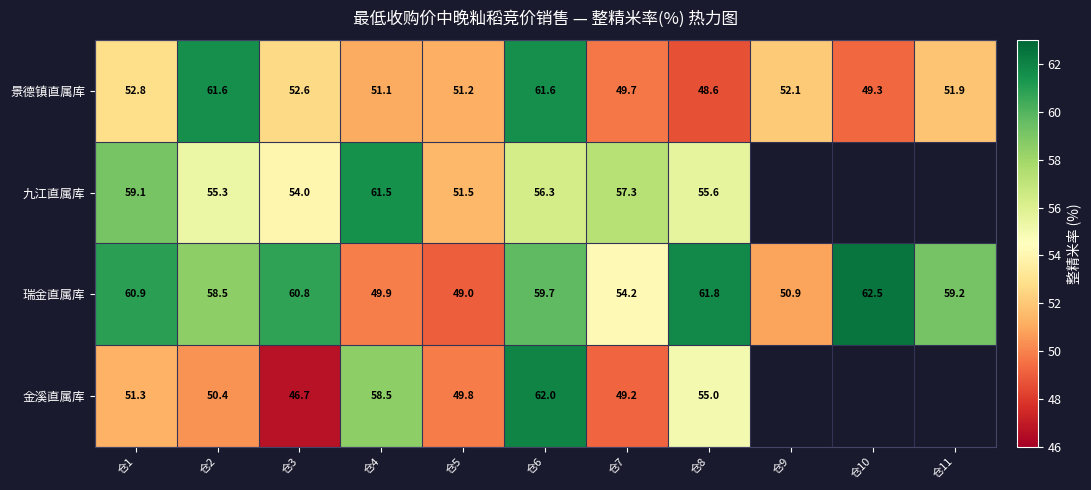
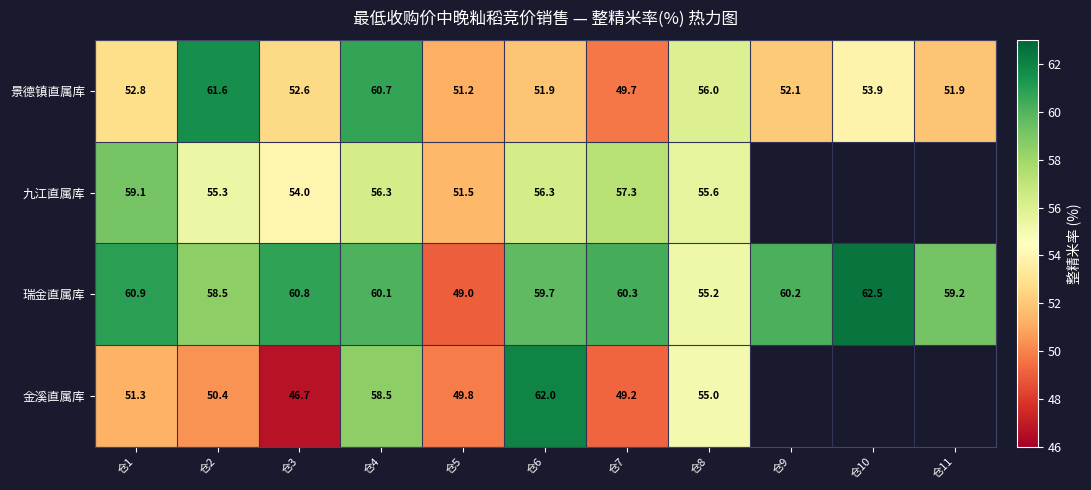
  {
    "景德镇直属库": {
      "仓1": 52.8,
      "仓2": 61.6,
      "仓3": 52.6,
-     "仓4": 51.1,
+     "仓4": 60.7,
      "仓5": 51.2,
-     "仓6": 61.6,
+     "仓6": 51.9,
      "仓7": 49.7,
-     "仓8": 48.6,
+     "仓8": 56.0,
      "仓9": 52.1,
-     "仓10": 49.3,
+     "仓10": 53.9,
      "仓11": 51.9
    },
    "九江直属库": {
      "仓1": 59.1,
      "仓2": 55.3,
      "仓3": 54.0,
-     "仓4": 61.5,
+     "仓4": 56.3,
      "仓5": 51.5,
      "仓6": 56.3,
      "仓7": 57.3,
      "仓8": 55.6
    },
    "瑞金直属库": {
      "仓1": 60.9,
      "仓2": 58.5,
      "仓3": 60.8,
-     "仓4": 49.9,
+     "仓4": 60.1,
      "仓5": 49.0,
      "仓6": 59.7,
-     "仓7": 54.2,
-     "仓8": 61.8,
-     "仓9": 50.9,
+     "仓7": 60.3,
+     "仓8": 55.2,
+     "仓9": 60.2,
      "仓10": 62.5,
      "仓11": 59.2
    },
    "金溪直属库": {
      "仓1": 51.3,
      "仓2": 50.4,
      "仓3": 46.7,
      "仓4": 58.5,
      "仓5": 49.8,
      "仓6": 62.0,
      "仓7": 49.2,
      "仓8": 55.0
    }
  }
